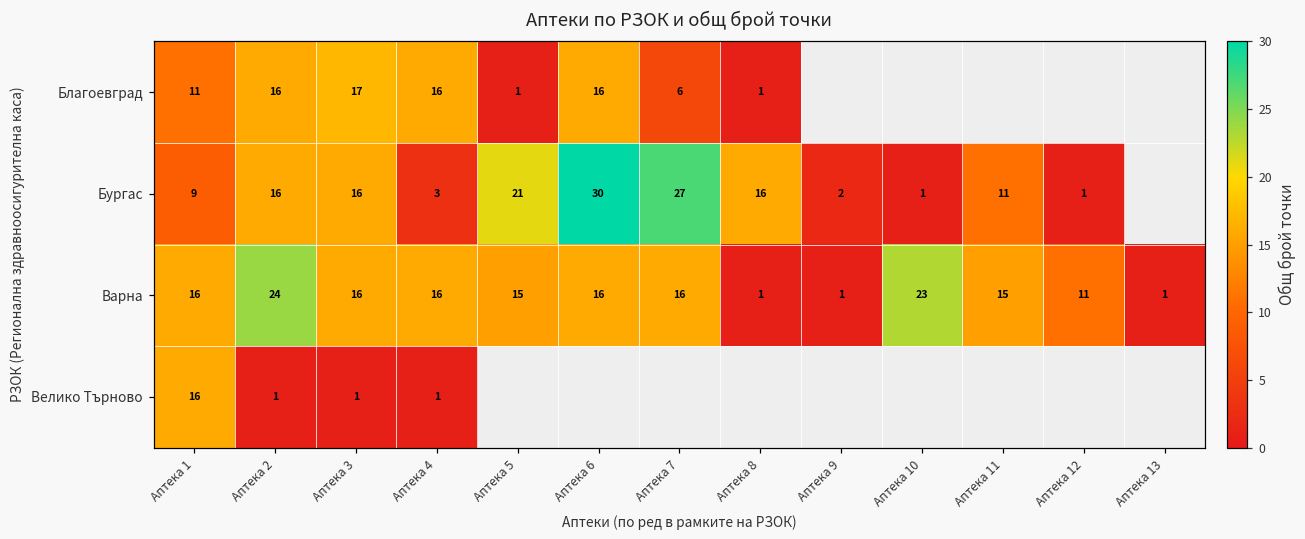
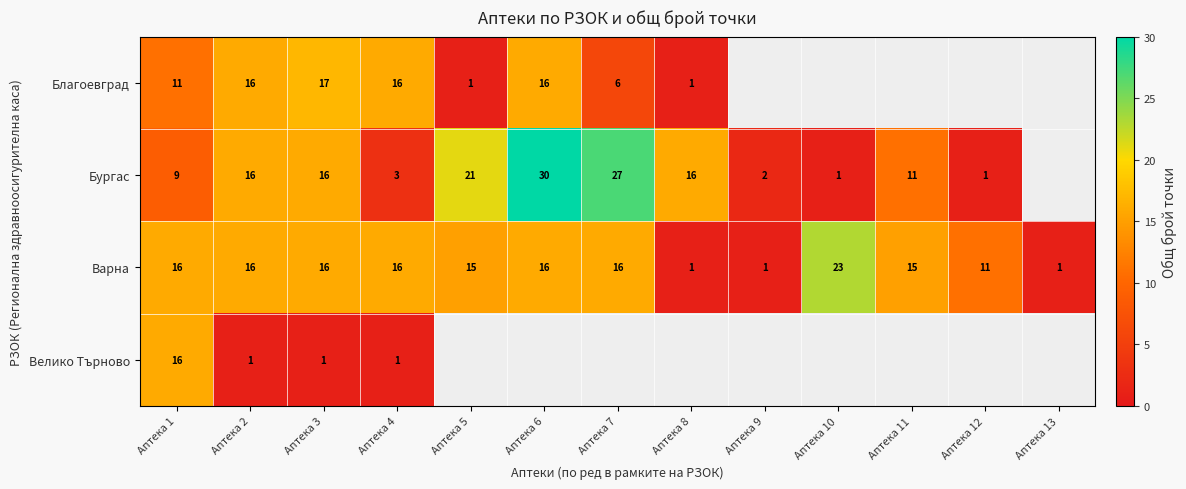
  {
    "Благоевград": {
      "Аптека 1": 11,
      "Аптека 2": 16,
      "Аптека 3": 17,
      "Аптека 4": 16,
      "Аптека 5": 1,
      "Аптека 6": 16,
      "Аптека 7": 6,
      "Аптека 8": 1
    },
    "Бургас": {
      "Аптека 1": 9,
      "Аптека 2": 16,
      "Аптека 3": 16,
      "Аптека 4": 3,
      "Аптека 5": 21,
      "Аптека 6": 30,
      "Аптека 7": 27,
      "Аптека 8": 16,
      "Аптека 9": 2,
      "Аптека 10": 1,
      "Аптека 11": 11,
      "Аптека 12": 1
    },
    "Варна": {
      "Аптека 1": 16,
-     "Аптека 2": 24,
+     "Аптека 2": 16,
      "Аптека 3": 16,
      "Аптека 4": 16,
      "Аптека 5": 15,
      "Аптека 6": 16,
      "Аптека 7": 16,
      "Аптека 8": 1,
      "Аптека 9": 1,
      "Аптека 10": 23,
      "Аптека 11": 15,
      "Аптека 12": 11,
      "Аптека 13": 1
    },
    "Велико Търново": {
      "Аптека 1": 16,
      "Аптека 2": 1,
      "Аптека 3": 1,
      "Аптека 4": 1
    }
  }
